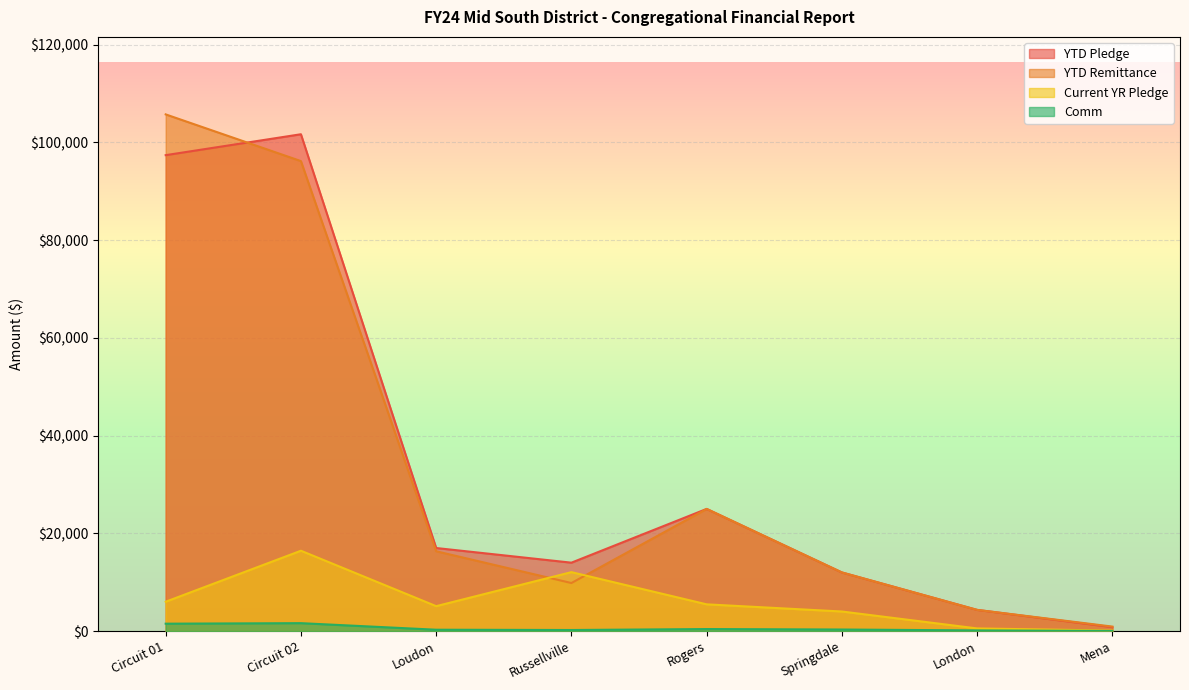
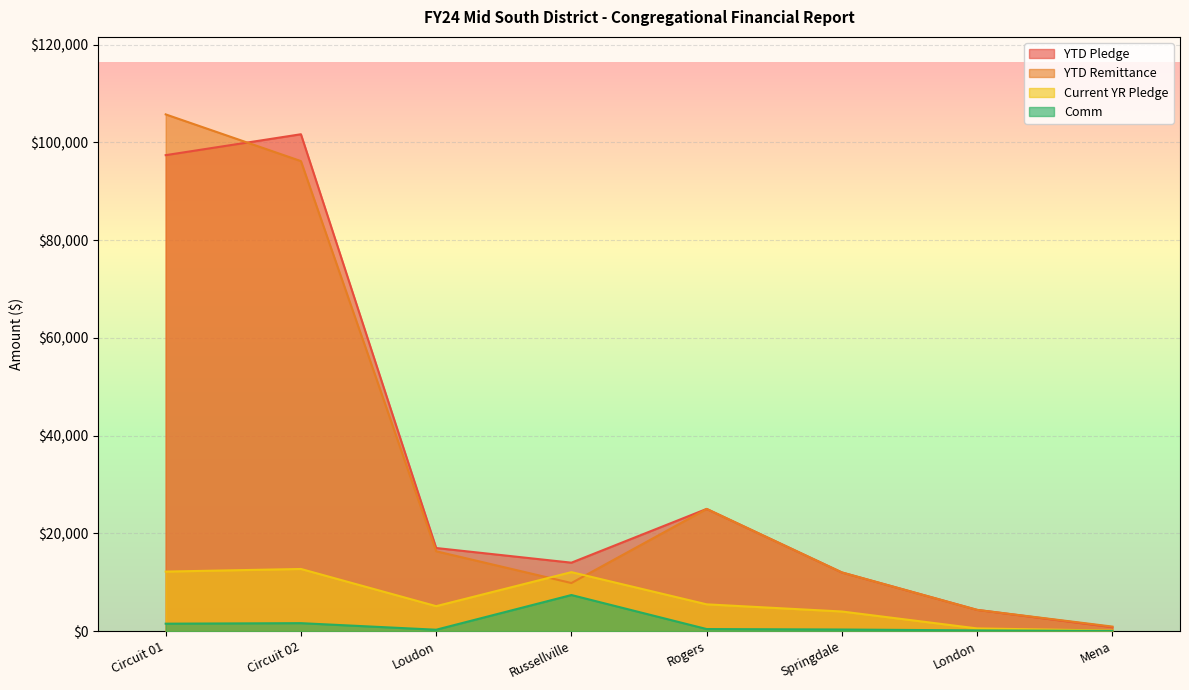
  {
    "Current YR Pledge": {
-     "Circuit 01": "$6,000",
-     "Circuit 02": "$16,000",
+     "Circuit 01": "$12,000",
+     "Circuit 02": "$13,000",
      "Loudon": "$5,000",
      "Russellville": "$12,000",
      "Rogers": "$5,000",
      "Springdale": "$4,000"
    },
    "Comm": {
      "Circuit 01": "$2,000",
      "Circuit 02": "$2,000",
      "Loudon": "$0",
-     "Russellville": "$0",
+     "Russellville": "$7,000",
      "Rogers": "$0",
      "Springdale": "$0"
    }
  }
